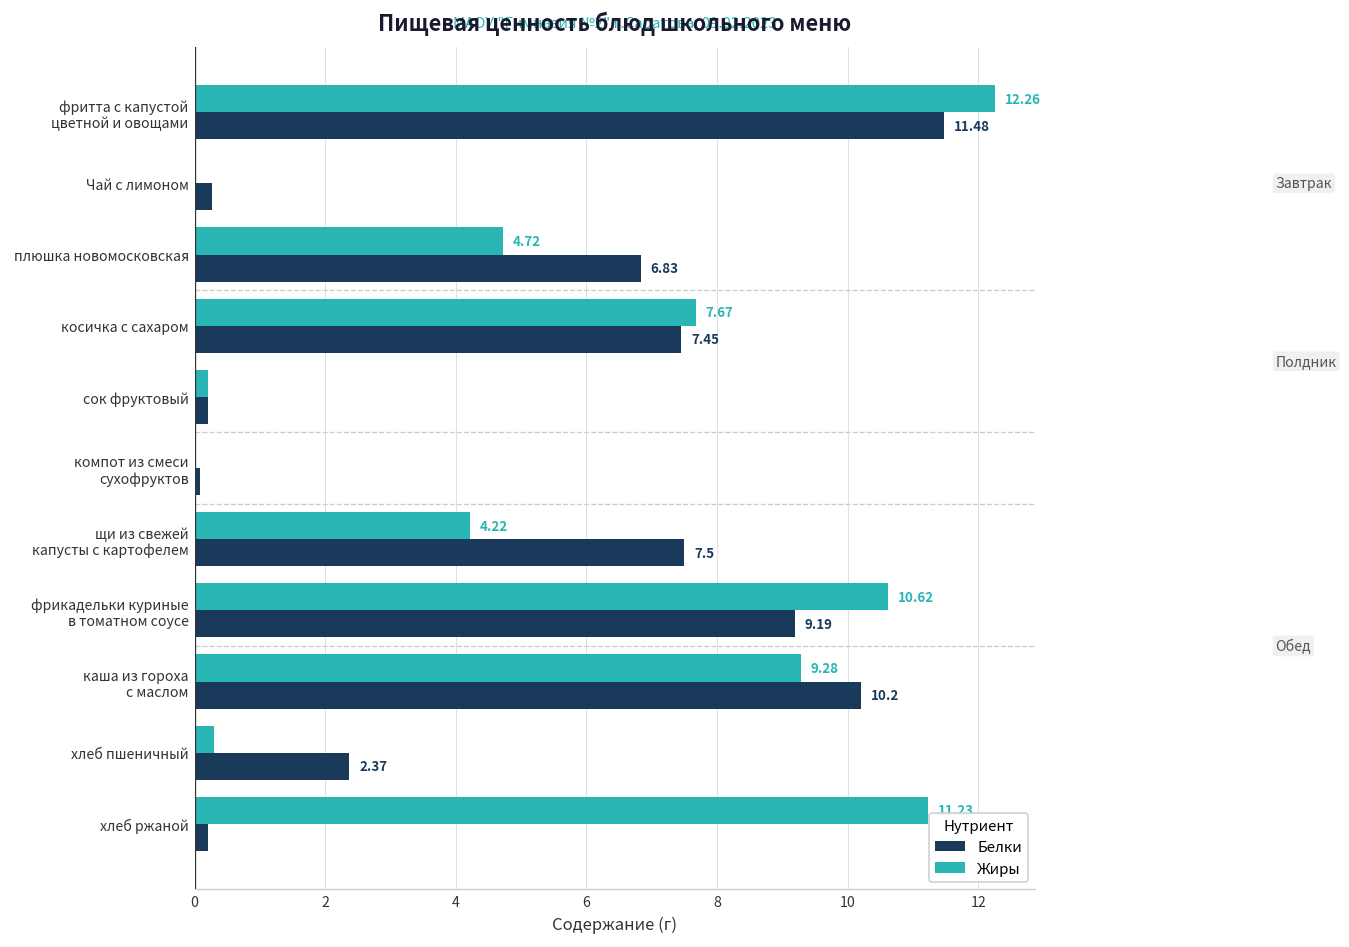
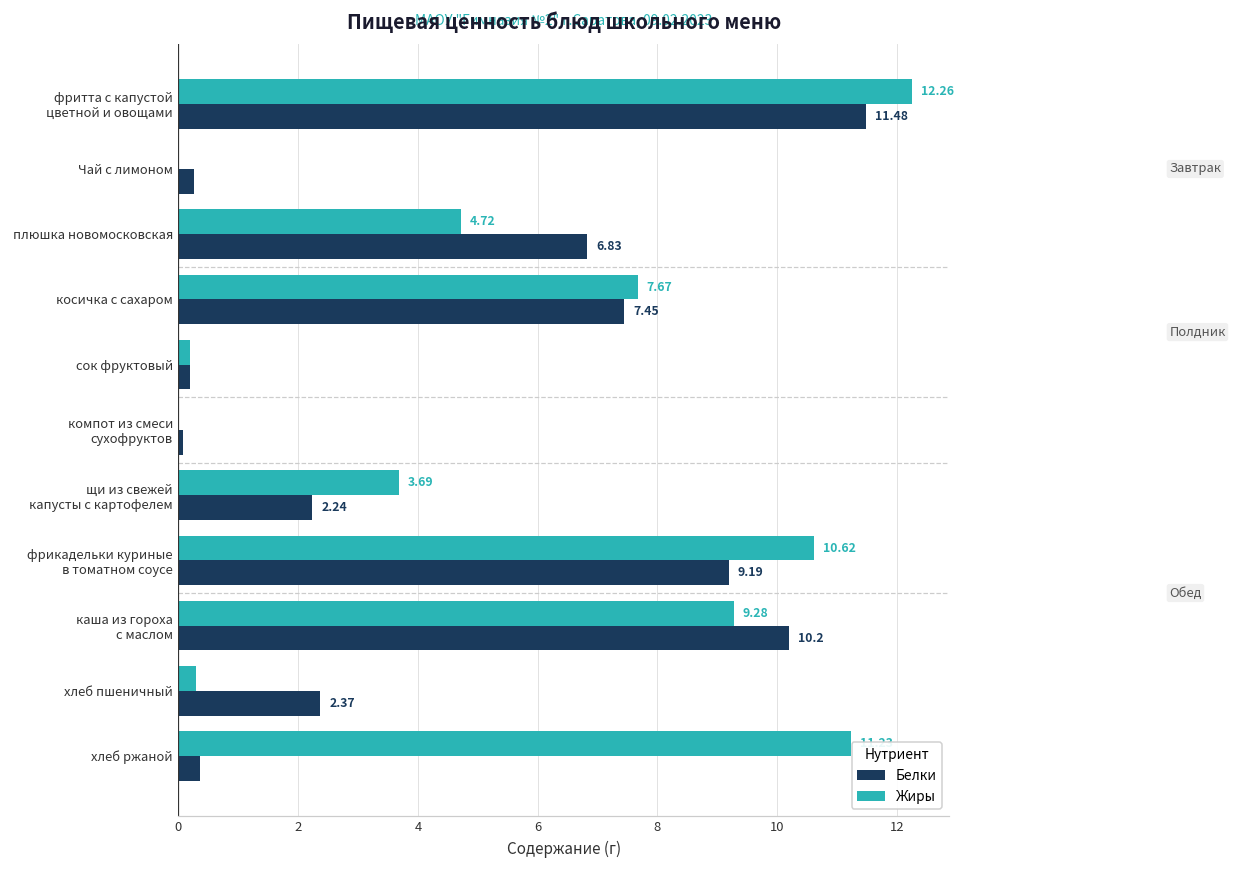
  {
    "Белки": {
      "фритта с капустой цветной и овощами": 11.48,
      "плюшка новомосковская": 6.83,
      "косичка с сахаром": 7.45,
-     "щи из свежей капусты с картофелем": 7.5,
+     "щи из свежей капусты с картофелем": 2.24,
      "фрикадельки куриные в томатном соусе": 9.19,
      "каша из гороха с маслом": 10.2,
      "хлеб пшеничный": 2.37,
-     "хлеб ржаной": 0.2
+     "хлеб ржаной": 0.4
    },
    "Жиры": {
      "фритта с капустой цветной и овощами": 12.26,
      "плюшка новомосковская": 4.72,
      "косичка с сахаром": 7.67,
-     "щи из свежей капусты с картофелем": 4.22,
+     "щи из свежей капусты с картофелем": 3.69,
      "фрикадельки куриные в томатном соусе": 10.62,
      "каша из гороха с маслом": 9.28
    }
  }
